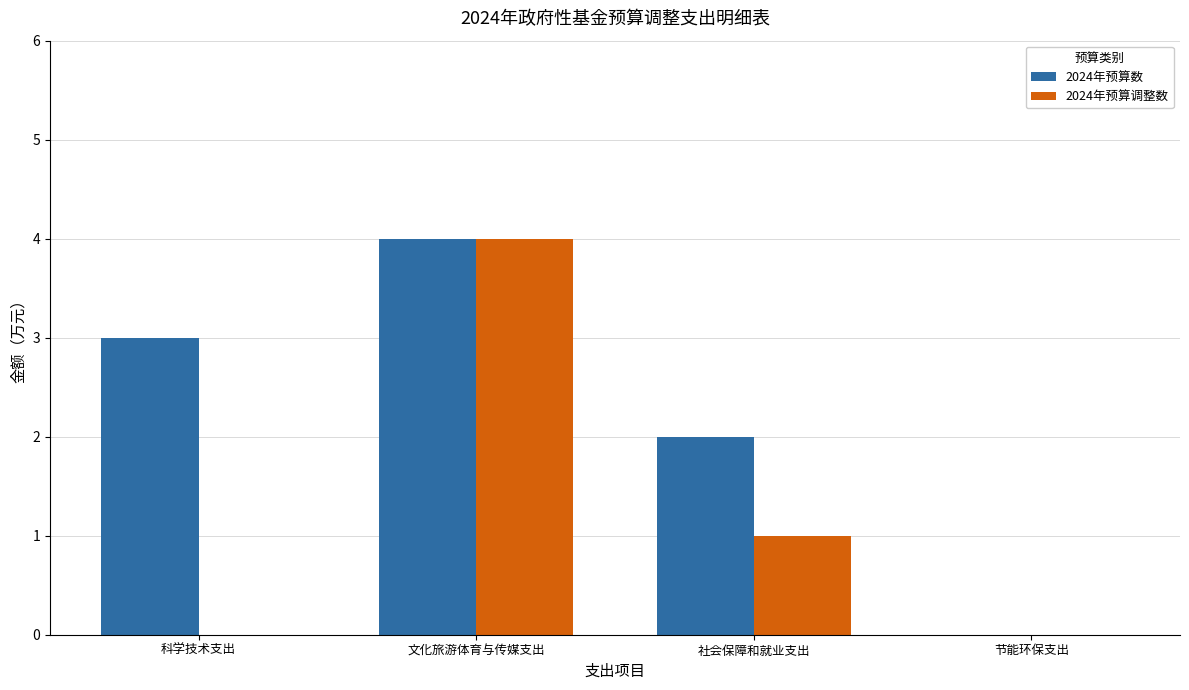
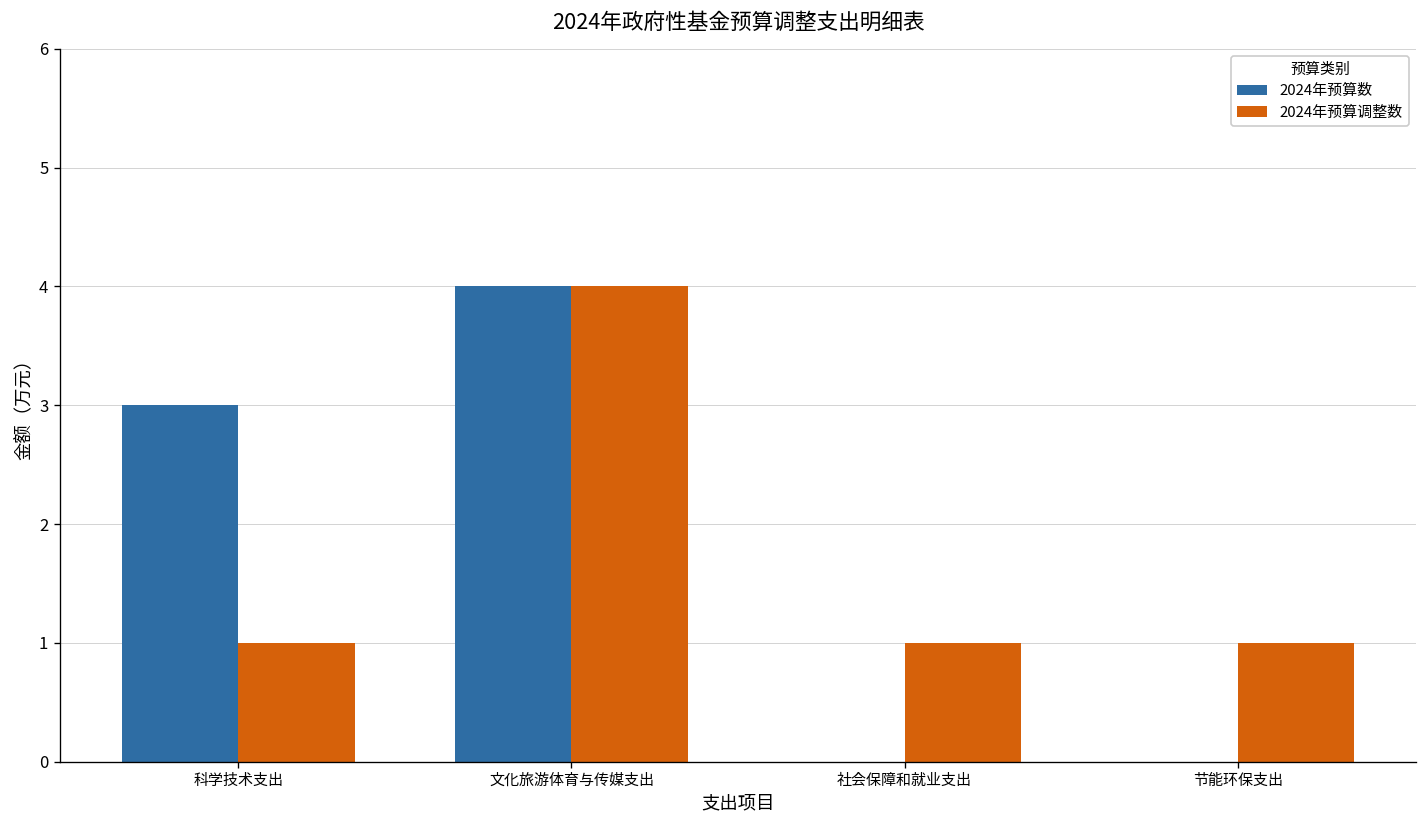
  {
    "2024年预算数": {
      "科学技术支出": 3,
      "文化旅游体育与传媒支出": 4,
-     "社会保障和就业支出": 2,
+     "社会保障和就业支出": 0,
      "节能环保支出": 0
    },
    "2024年预算调整数": {
-     "科学技术支出": 0,
+     "科学技术支出": 1,
      "文化旅游体育与传媒支出": 4,
      "社会保障和就业支出": 1,
-     "节能环保支出": 0
+     "节能环保支出": 1
    }
  }
